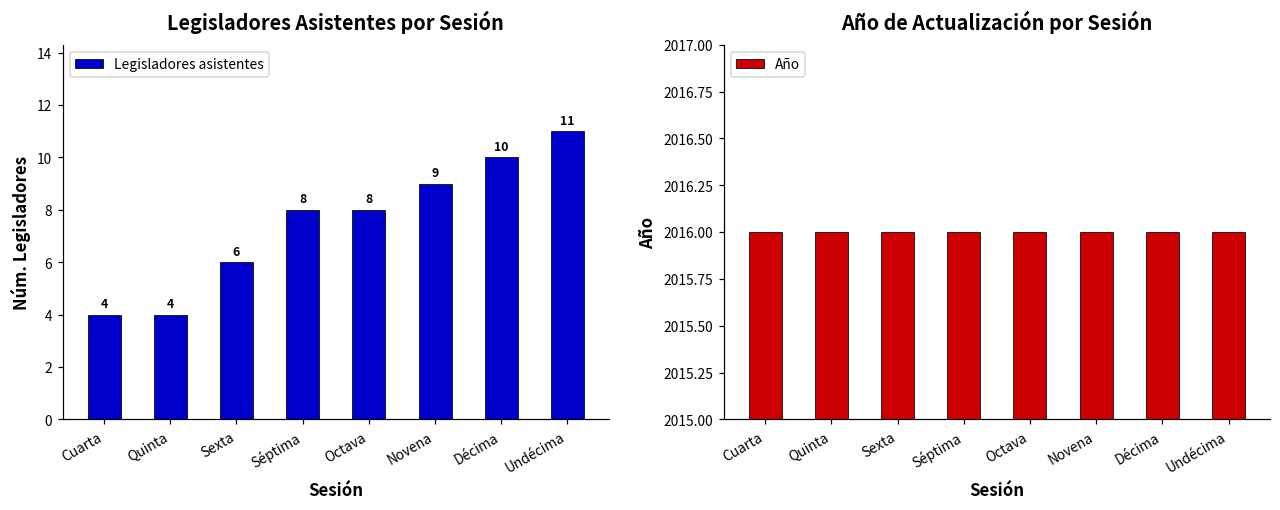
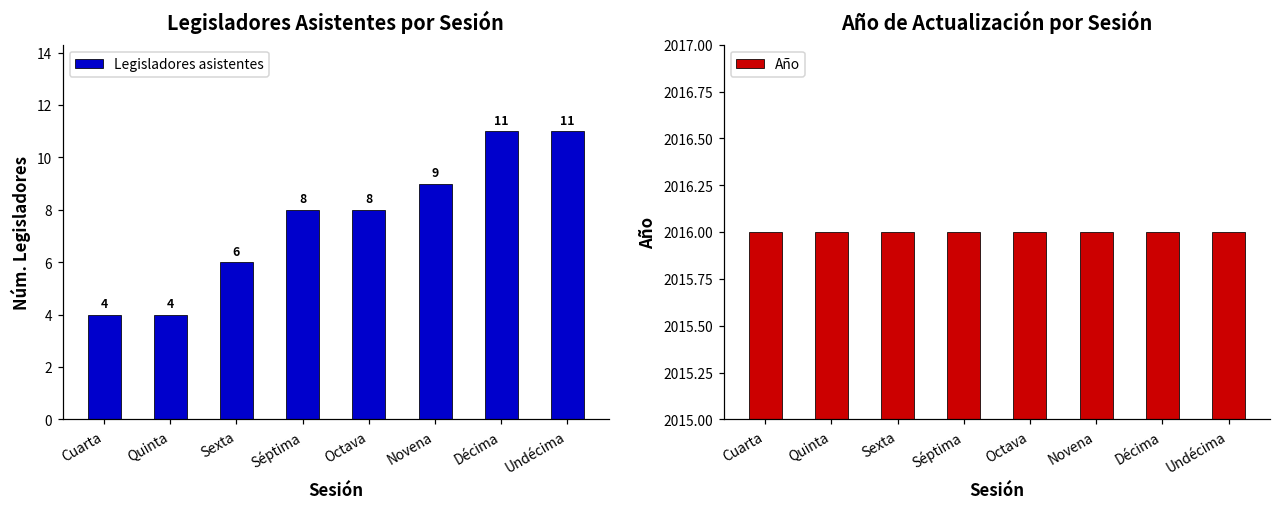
  {
    "Legisladores Asistentes por Sesión": {
      "Cuarta": 4,
      "Quinta": 4,
      "Sexta": 6,
      "Séptima": 8,
      "Octava": 8,
      "Novena": 9,
-     "Décima": 10,
+     "Décima": 11,
      "Undécima": 11
    },
    "Año de Actualización por Sesión": {
      "Cuarta": 2016.00,
      "Quinta": 2016.00,
      "Sexta": 2016.00,
      "Séptima": 2016.00,
      "Octava": 2016.00,
      "Novena": 2016.00,
      "Décima": 2016.00,
      "Undécima": 2016.00
    }
  }
